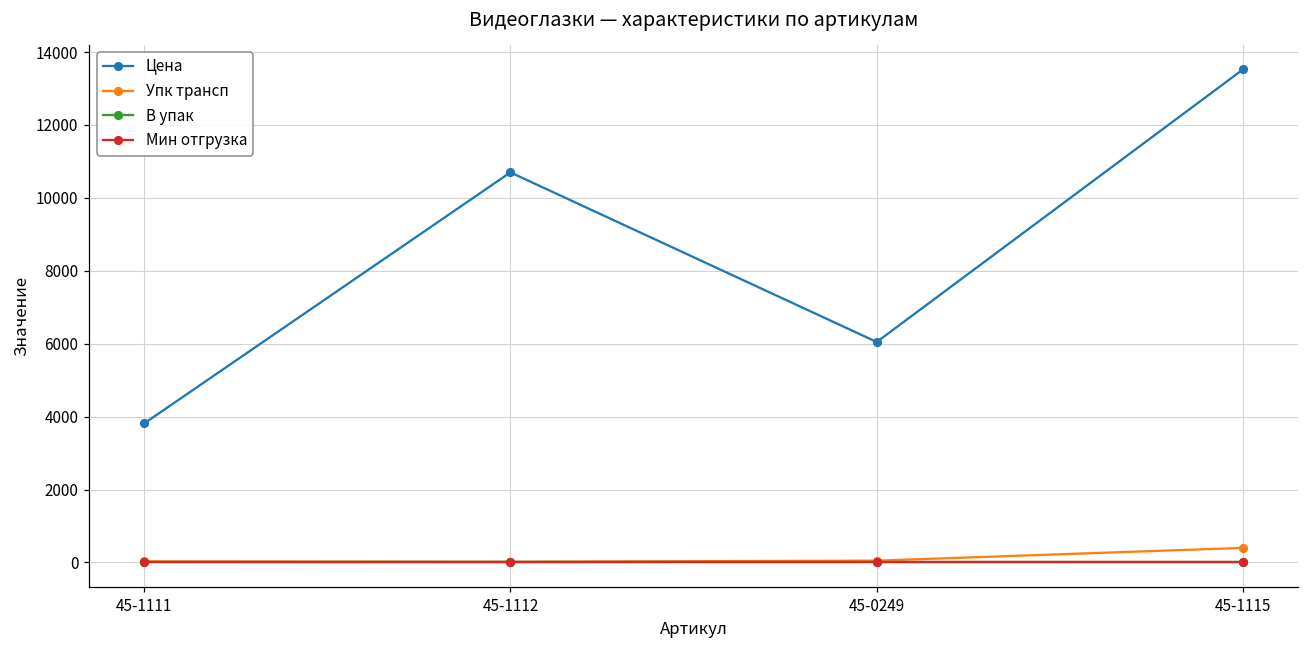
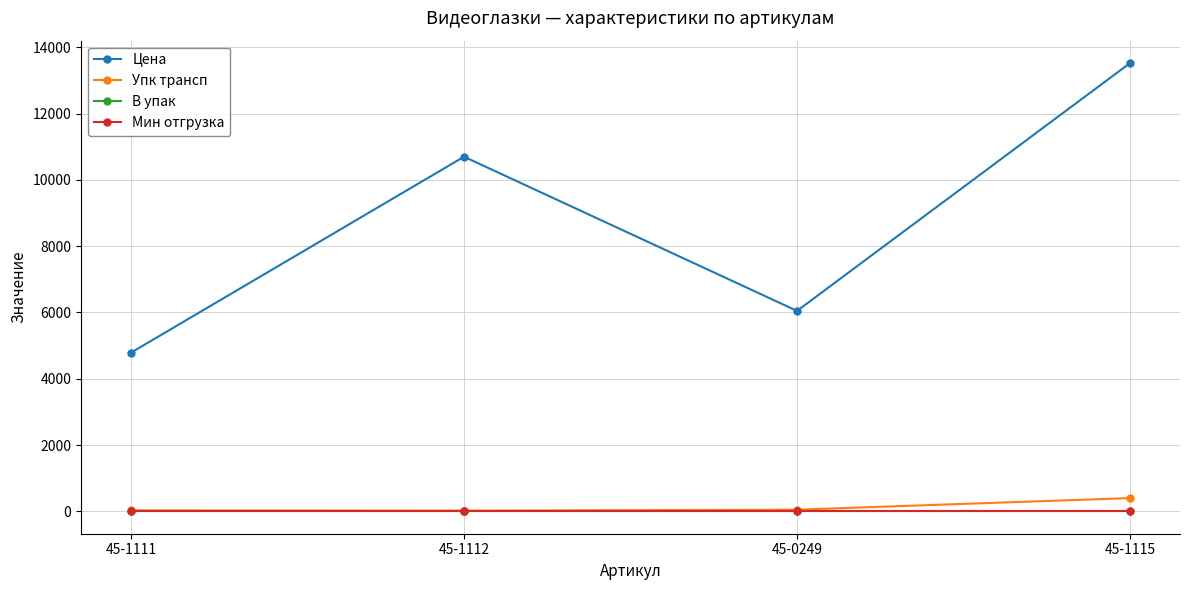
  {
    "Цена": {
-     "45-1111": 3800,
+     "45-1111": 4800,
      "45-1112": 10700,
      "45-0249": 6000,
      "45-1115": 13500
    },
    "Упк трансп": {
      "45-1115": 400
    },
    "Мин отгрузка": {
      "45-1115": 0
    }
  }
